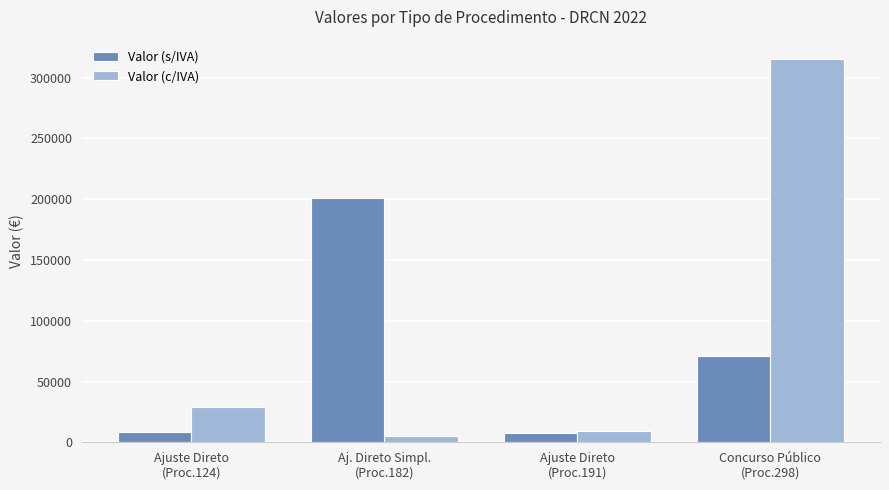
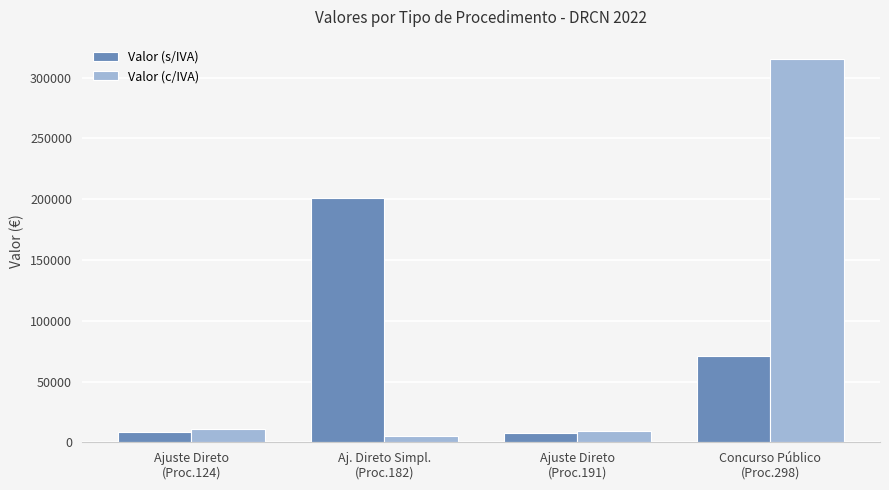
  {
    "Valor (s/IVA)": {
      "Ajuste Direto (Proc.124)": 9000,
      "Aj. Direto Simpl. (Proc.182)": 201000,
      "Ajuste Direto (Proc.191)": 8000,
      "Concurso Público (Proc.298)": 71000
    },
    "Valor (c/IVA)": {
-     "Ajuste Direto (Proc.124)": 29000,
+     "Ajuste Direto (Proc.124)": 11000,
      "Aj. Direto Simpl. (Proc.182)": 5000,
      "Ajuste Direto (Proc.191)": 9000,
      "Concurso Público (Proc.298)": 315000
    }
  }
